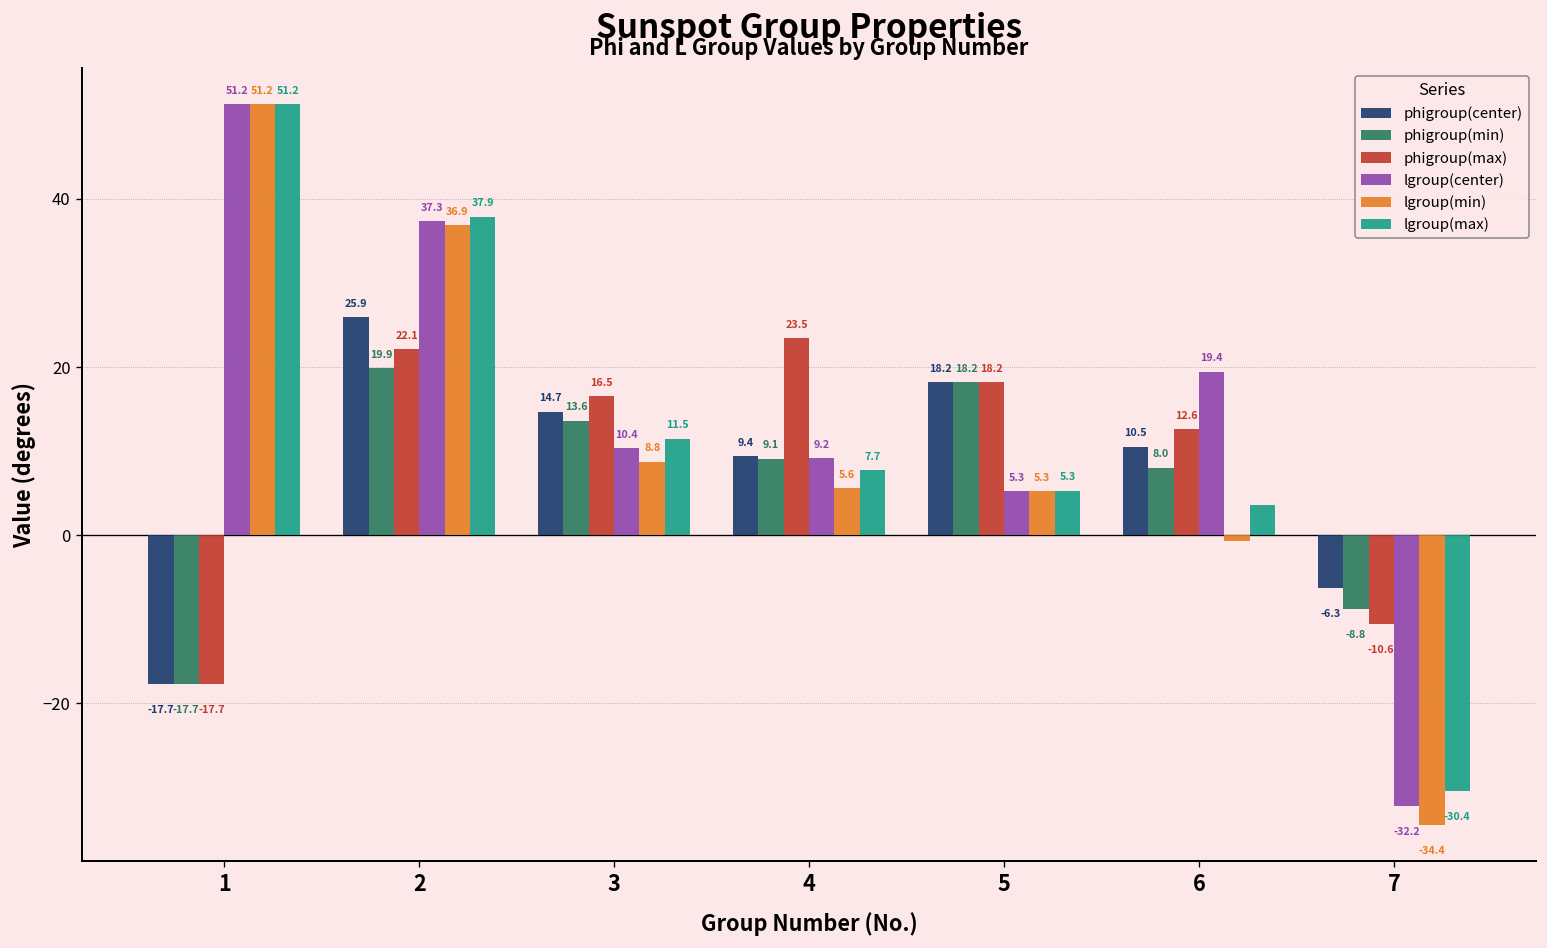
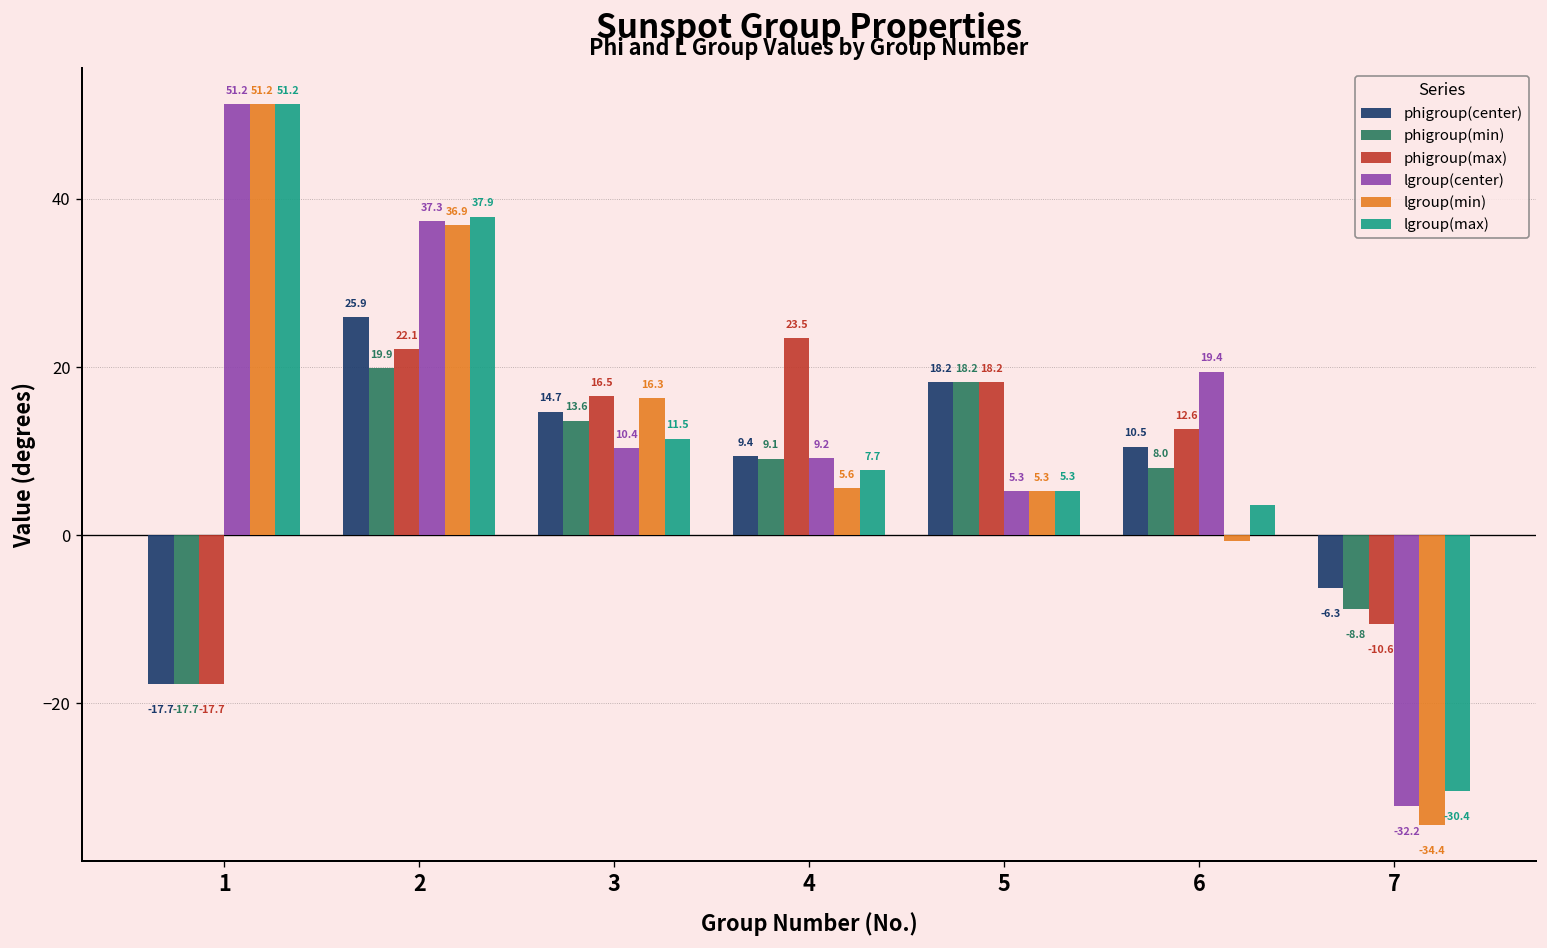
  {
    "phigroup(center)": {
      "1": -17.7,
      "2": 25.9,
      "3": 14.7,
      "4": 9.4,
      "5": 18.2,
      "6": 10.5,
      "7": -6.3
    },
    "phigroup(max)": {
      "1": -17.7,
      "2": 22.1,
      "3": 16.5,
      "4": 23.5,
      "5": 18.2,
      "6": 12.6,
      "7": -10.6
    },
    "lgroup(center)": {
      "1": 51.2,
      "2": 37.3,
      "3": 10.4,
      "4": 9.2,
      "5": 5.3,
      "6": 19.4,
      "7": -32.2
    },
    "lgroup(min)": {
      "1": 51.2,
      "2": 36.9,
-     "3": 8.8,
+     "3": 16.3,
      "4": 5.6,
      "5": 5.3,
      "7": -34.4
    }
  }
